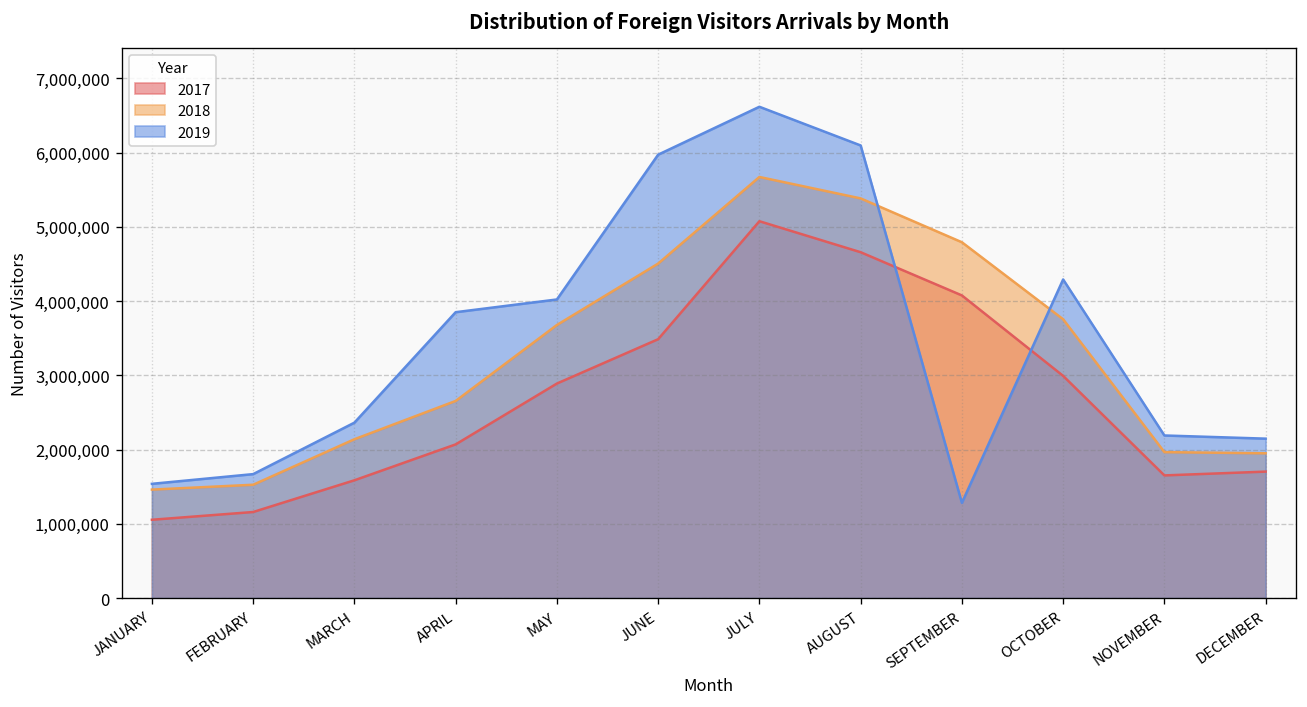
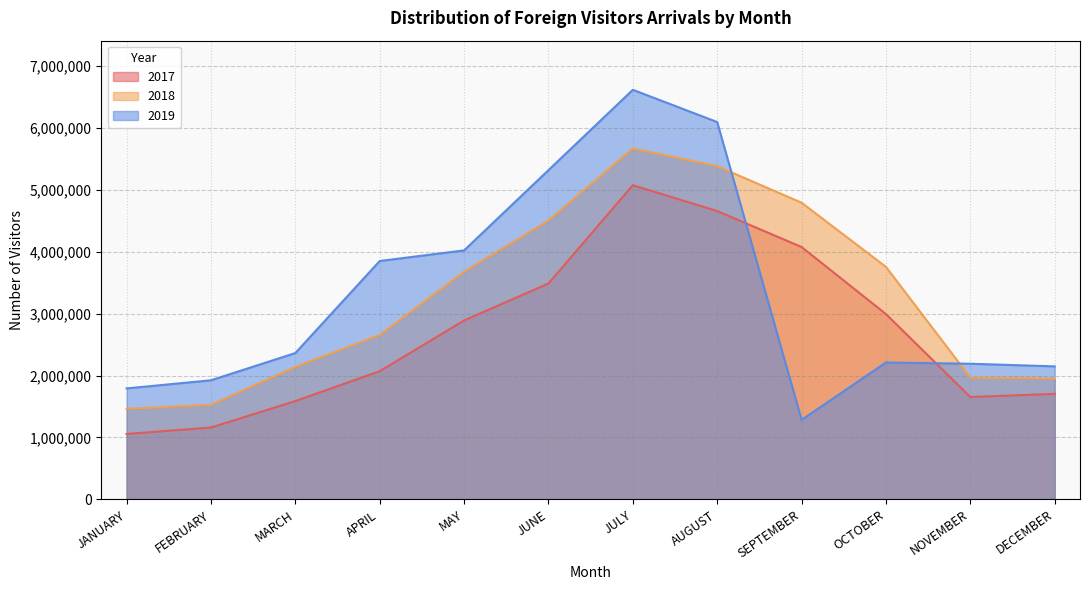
  {
    "2019": {
-     "JANUARY": "1,500,000",
-     "FEBRUARY": "1,700,000",
+     "JANUARY": "1,800,000",
+     "FEBRUARY": "1,900,000",
      "MARCH": "2,400,000",
      "APRIL": "3,900,000",
      "MAY": "4,000,000",
-     "JUNE": "6,000,000",
+     "JUNE": "5,300,000",
      "JULY": "6,600,000",
      "AUGUST": "6,100,000",
      "SEPTEMBER": "1,300,000",
-     "OCTOBER": "4,300,000",
+     "OCTOBER": "2,200,000",
      "NOVEMBER": "2,200,000",
      "DECEMBER": "2,100,000"
    }
  }
